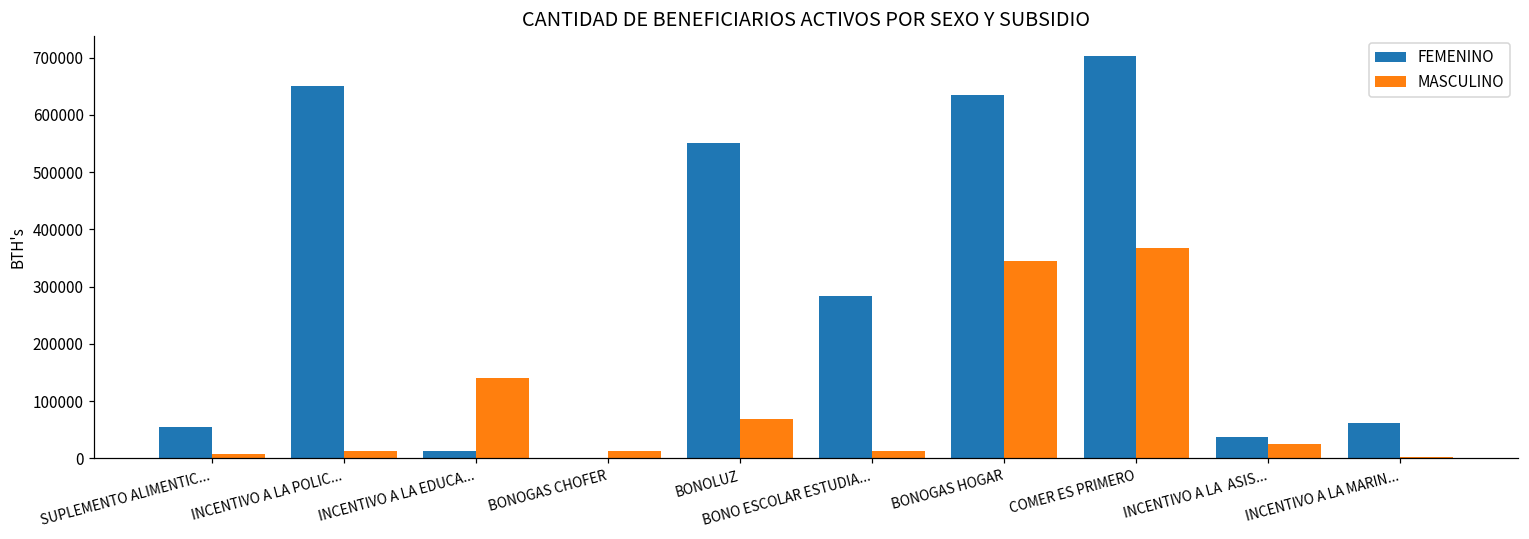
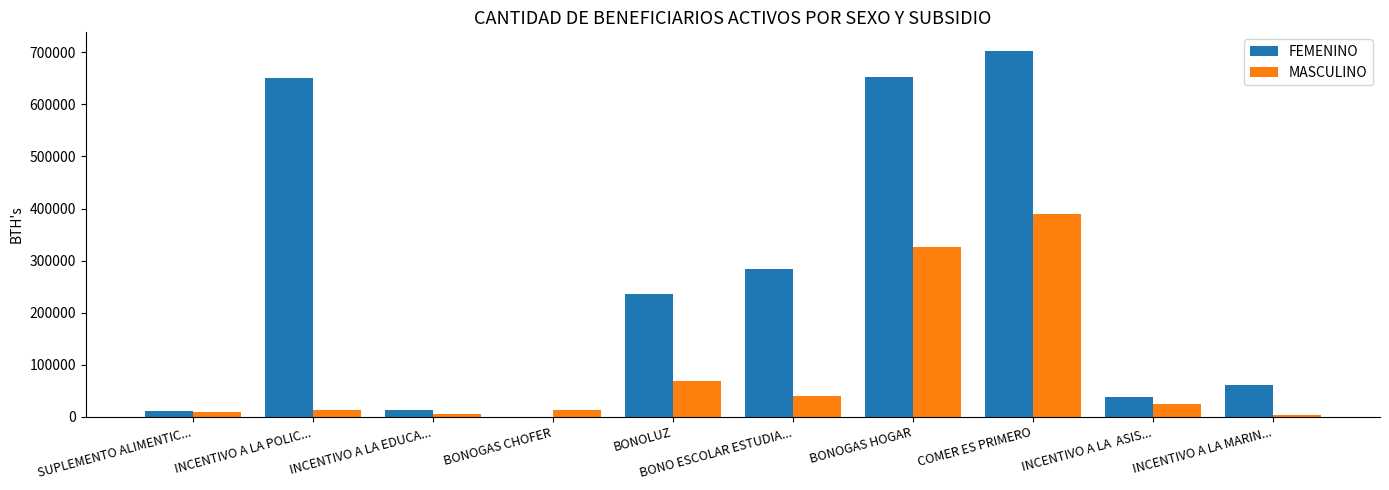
  {
    "FEMENINO": {
-     "SUPLEMENTO ALIMENTIC...": 60000,
+     "SUPLEMENTO ALIMENTIC...": 10000,
      "INCENTIVO A LA POLIC...": 650000,
      "INCENTIVO A LA EDUCA...": 10000,
-     "BONOLUZ": 550000,
+     "BONOLUZ": 240000,
      "BONO ESCOLAR ESTUDIA...": 280000,
-     "BONOGAS HOGAR": 630000,
+     "BONOGAS HOGAR": 650000,
      "COMER ES PRIMERO": 700000,
      "INCENTIVO A LA ASIS...": 40000,
      "INCENTIVO A LA MARIN...": 60000
    },
    "MASCULINO": {
      "SUPLEMENTO ALIMENTIC...": 10000,
      "INCENTIVO A LA POLIC...": 10000,
-     "INCENTIVO A LA EDUCA...": 140000,
+     "INCENTIVO A LA EDUCA...": 10000,
      "BONOGAS CHOFER": 10000,
      "BONOLUZ": 70000,
-     "BONO ESCOLAR ESTUDIA...": 10000,
-     "BONOGAS HOGAR": 350000,
-     "COMER ES PRIMERO": 370000,
+     "BONO ESCOLAR ESTUDIA...": 40000,
+     "BONOGAS HOGAR": 330000,
+     "COMER ES PRIMERO": 390000,
      "INCENTIVO A LA ASIS...": 20000
    }
  }
